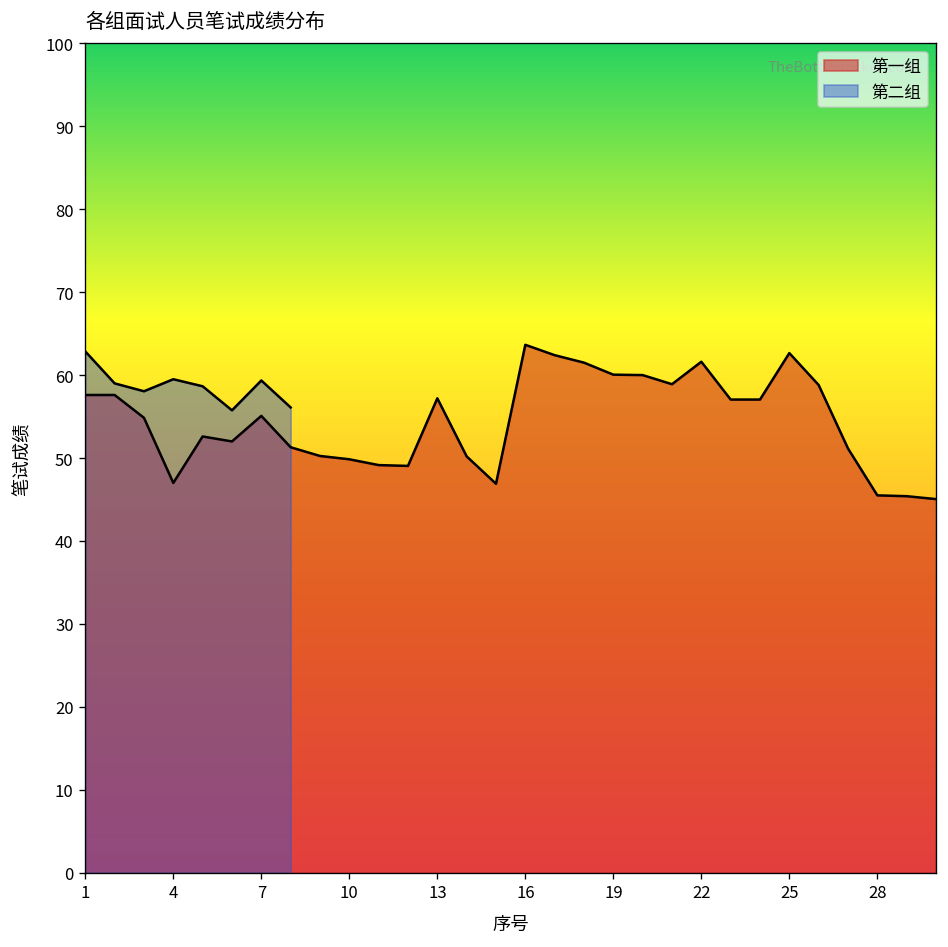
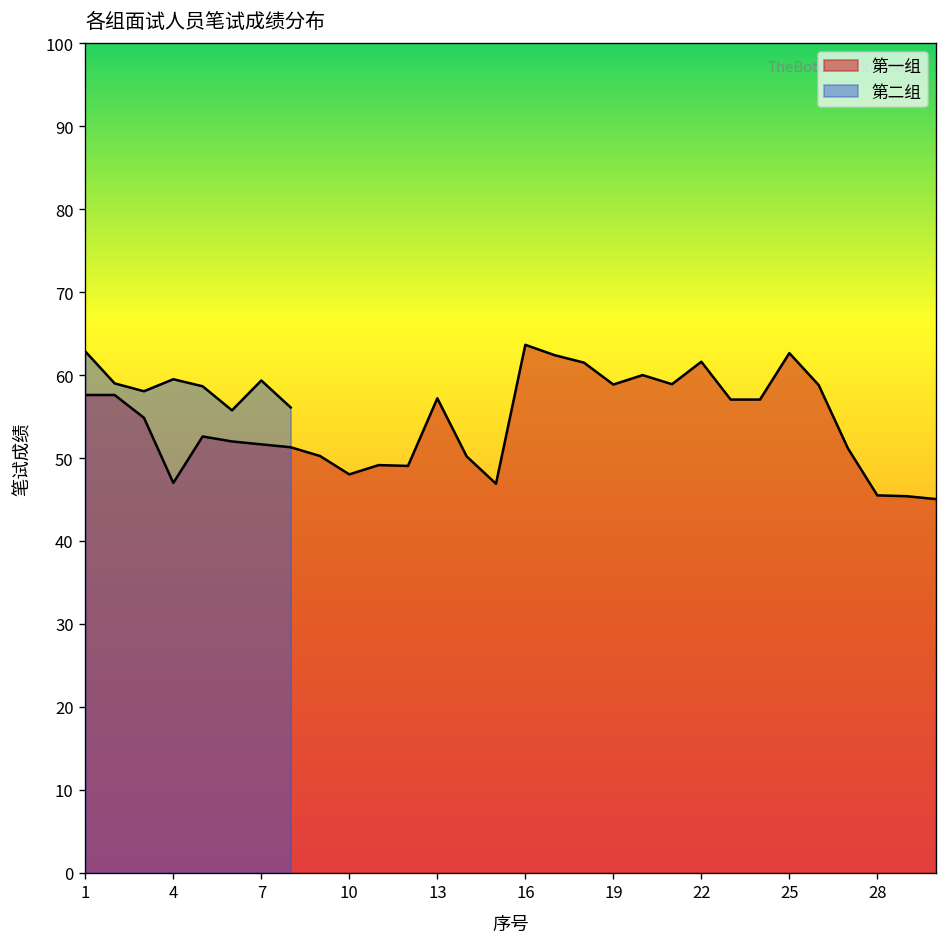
  {
    "第一组": {
      "1": 58,
      "4": 47,
-     "7": 55,
-     "10": 50,
+     "7": 52,
+     "10": 48,
      "13": 57,
      "16": 64,
-     "19": 60,
+     "19": 59,
      "22": 62,
      "25": 63,
      "28": 46
    }
  }
